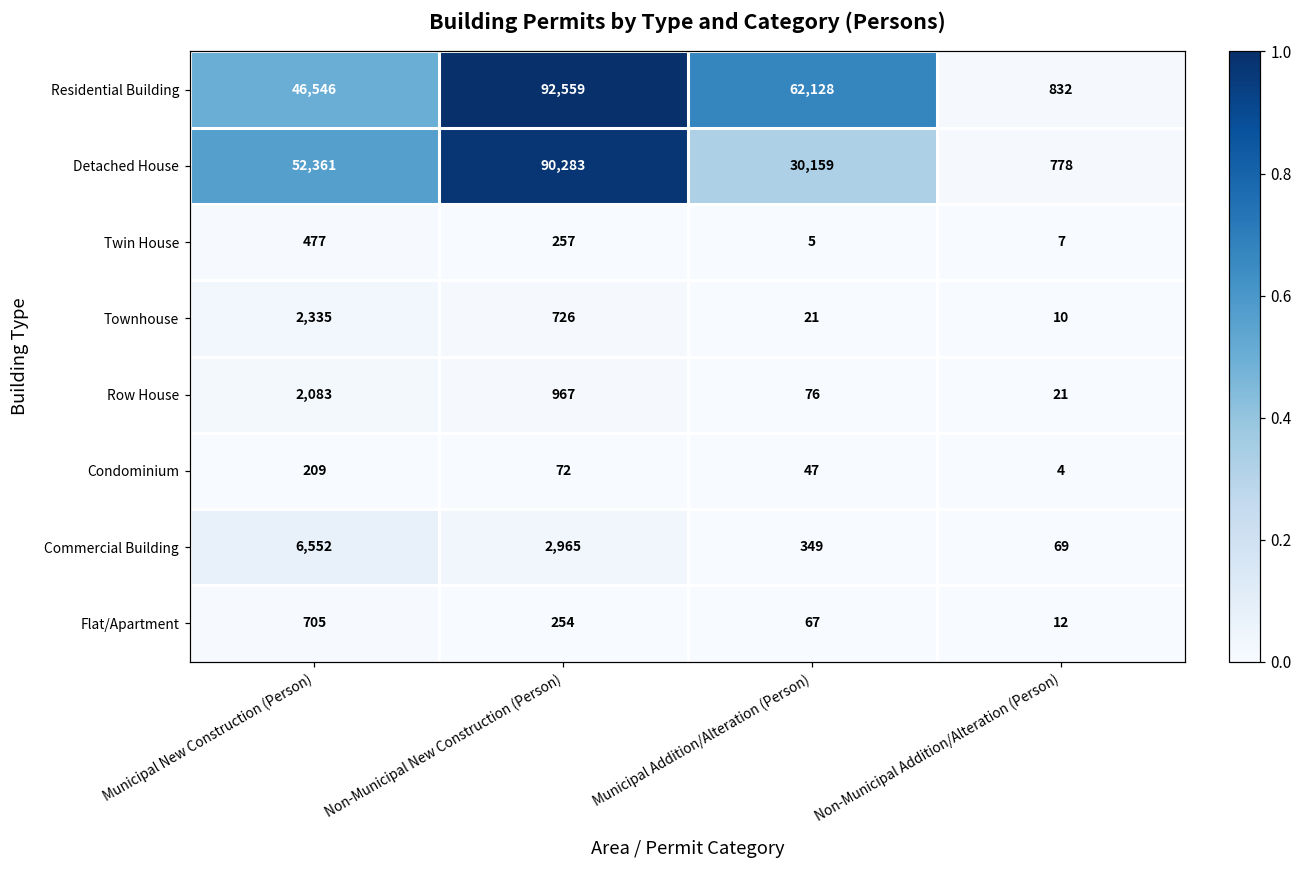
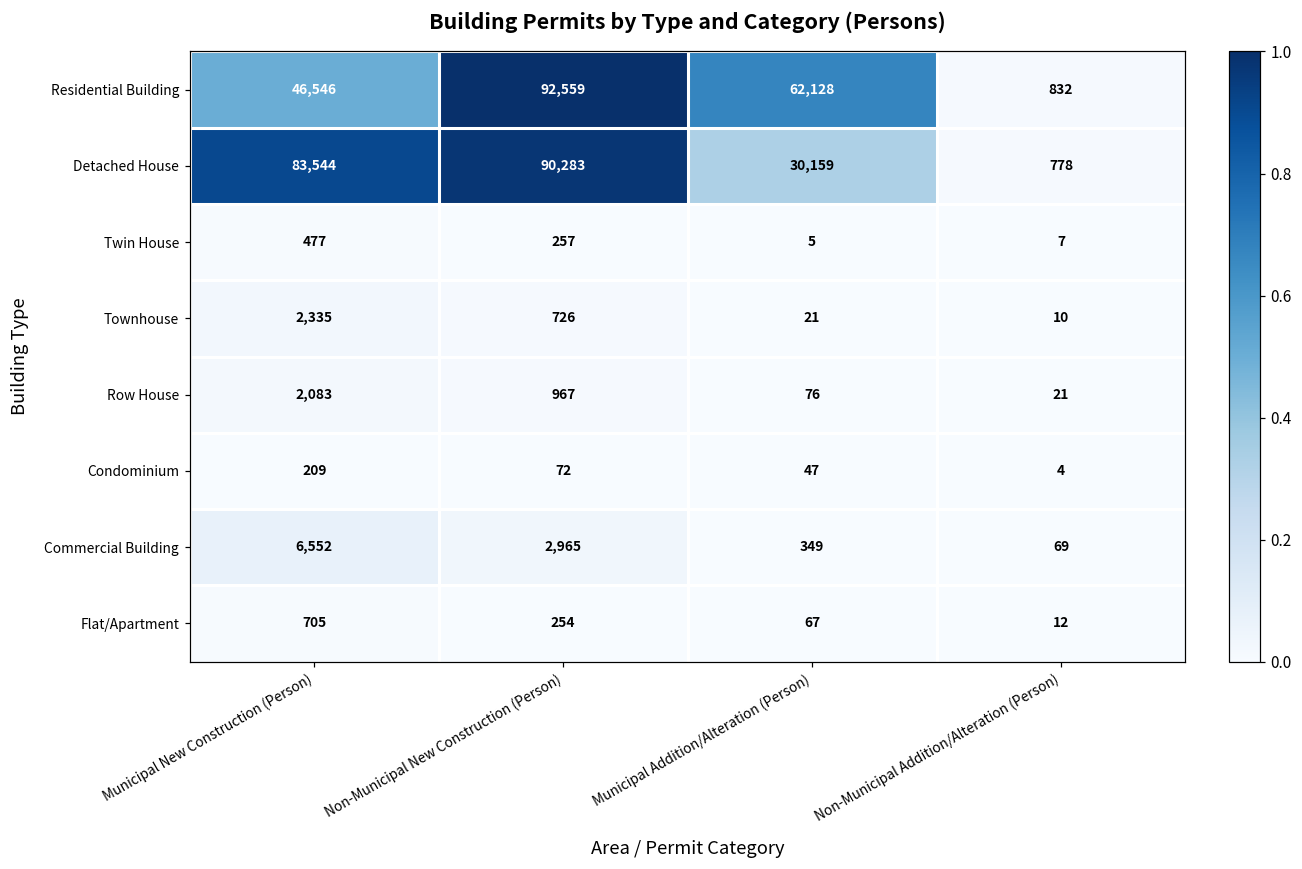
  {
    "Residential Building": {
      "Municipal New Construction (Person)": "46,546",
      "Non-Municipal New Construction (Person)": "92,559",
      "Municipal Addition/Alteration (Person)": "62,128",
      "Non-Municipal Addition/Alteration (Person)": "832"
    },
    "Detached House": {
-     "Municipal New Construction (Person)": "52,361",
+     "Municipal New Construction (Person)": "83,544",
      "Non-Municipal New Construction (Person)": "90,283",
      "Municipal Addition/Alteration (Person)": "30,159",
      "Non-Municipal Addition/Alteration (Person)": "778"
    },
    "Twin House": {
      "Municipal New Construction (Person)": "477",
      "Non-Municipal New Construction (Person)": "257",
      "Municipal Addition/Alteration (Person)": "5",
      "Non-Municipal Addition/Alteration (Person)": "7"
    },
    "Townhouse": {
      "Municipal New Construction (Person)": "2,335",
      "Non-Municipal New Construction (Person)": "726",
      "Municipal Addition/Alteration (Person)": "21",
      "Non-Municipal Addition/Alteration (Person)": "10"
    },
    "Row House": {
      "Municipal New Construction (Person)": "2,083",
      "Non-Municipal New Construction (Person)": "967",
      "Municipal Addition/Alteration (Person)": "76",
      "Non-Municipal Addition/Alteration (Person)": "21"
    },
    "Condominium": {
      "Municipal New Construction (Person)": "209",
      "Non-Municipal New Construction (Person)": "72",
      "Municipal Addition/Alteration (Person)": "47",
      "Non-Municipal Addition/Alteration (Person)": "4"
    },
    "Commercial Building": {
      "Municipal New Construction (Person)": "6,552",
      "Non-Municipal New Construction (Person)": "2,965",
      "Municipal Addition/Alteration (Person)": "349",
      "Non-Municipal Addition/Alteration (Person)": "69"
    },
    "Flat/Apartment": {
      "Municipal New Construction (Person)": "705",
      "Non-Municipal New Construction (Person)": "254",
      "Municipal Addition/Alteration (Person)": "67",
      "Non-Municipal Addition/Alteration (Person)": "12"
    }
  }
